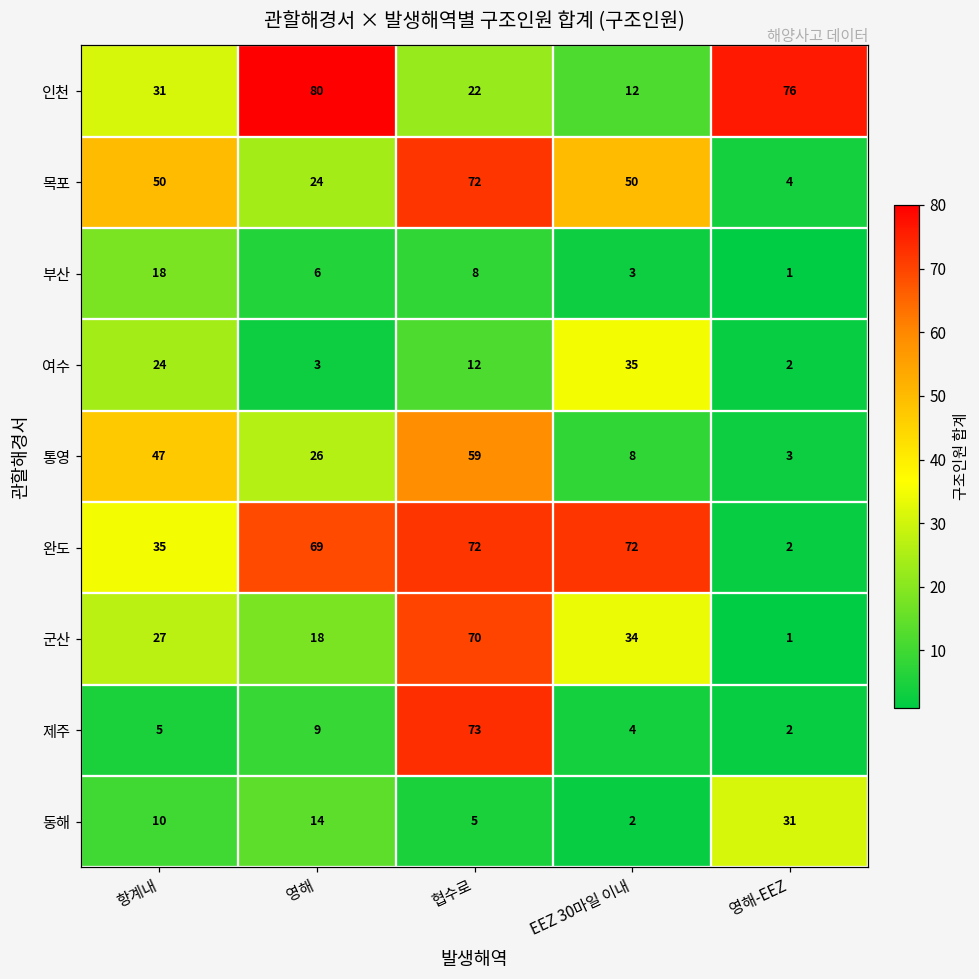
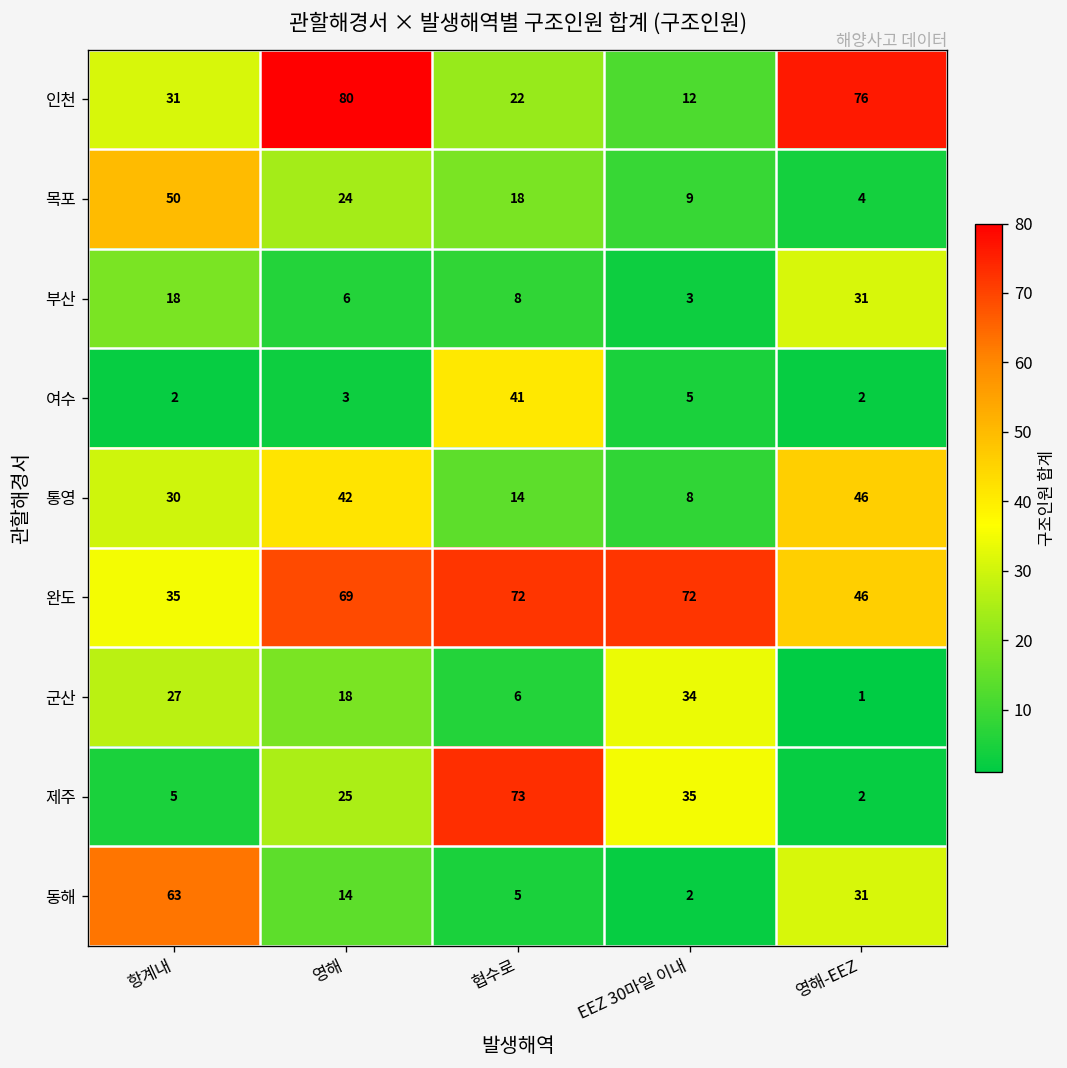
  {
    "인천": {
      "항계내": 31,
      "영해": 80,
      "협수로": 22,
      "EEZ 30마일 이내": 12,
      "영해-EEZ": 76
    },
    "목포": {
      "항계내": 50,
      "영해": 24,
-     "협수로": 72,
-     "EEZ 30마일 이내": 50,
+     "협수로": 18,
+     "EEZ 30마일 이내": 9,
      "영해-EEZ": 4
    },
    "부산": {
      "항계내": 18,
      "영해": 6,
      "협수로": 8,
      "EEZ 30마일 이내": 3,
-     "영해-EEZ": 1
+     "영해-EEZ": 31
    },
    "여수": {
-     "항계내": 24,
+     "항계내": 2,
      "영해": 3,
-     "협수로": 12,
-     "EEZ 30마일 이내": 35,
+     "협수로": 41,
+     "EEZ 30마일 이내": 5,
      "영해-EEZ": 2
    },
    "통영": {
-     "항계내": 47,
-     "영해": 26,
-     "협수로": 59,
+     "항계내": 30,
+     "영해": 42,
+     "협수로": 14,
      "EEZ 30마일 이내": 8,
-     "영해-EEZ": 3
+     "영해-EEZ": 46
    },
    "완도": {
      "항계내": 35,
      "영해": 69,
      "협수로": 72,
      "EEZ 30마일 이내": 72,
-     "영해-EEZ": 2
+     "영해-EEZ": 46
    },
    "군산": {
      "항계내": 27,
      "영해": 18,
-     "협수로": 70,
+     "협수로": 6,
      "EEZ 30마일 이내": 34,
      "영해-EEZ": 1
    },
    "제주": {
      "항계내": 5,
-     "영해": 9,
+     "영해": 25,
      "협수로": 73,
-     "EEZ 30마일 이내": 4,
+     "EEZ 30마일 이내": 35,
      "영해-EEZ": 2
    },
    "동해": {
-     "항계내": 10,
+     "항계내": 63,
      "영해": 14,
      "협수로": 5,
      "EEZ 30마일 이내": 2,
      "영해-EEZ": 31
    }
  }
